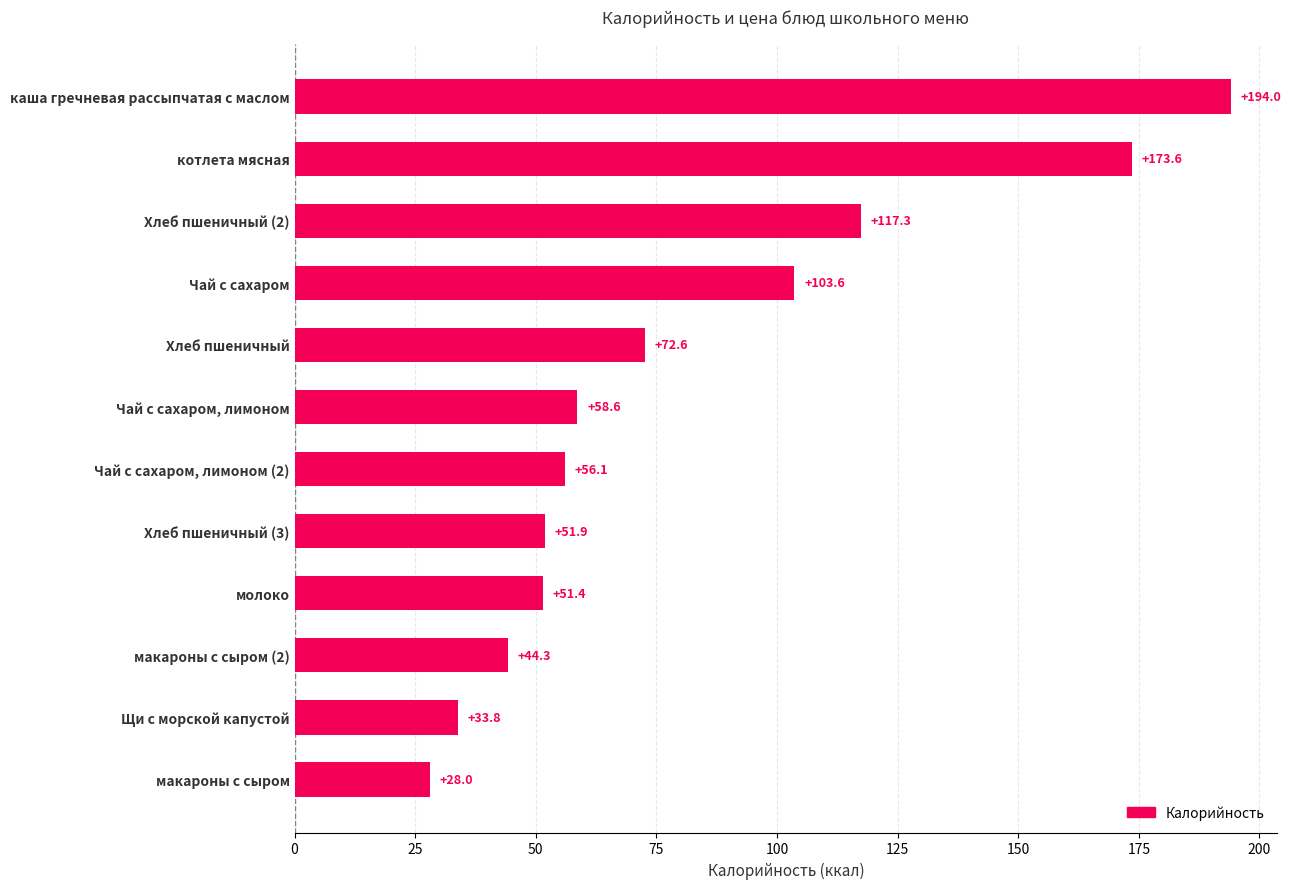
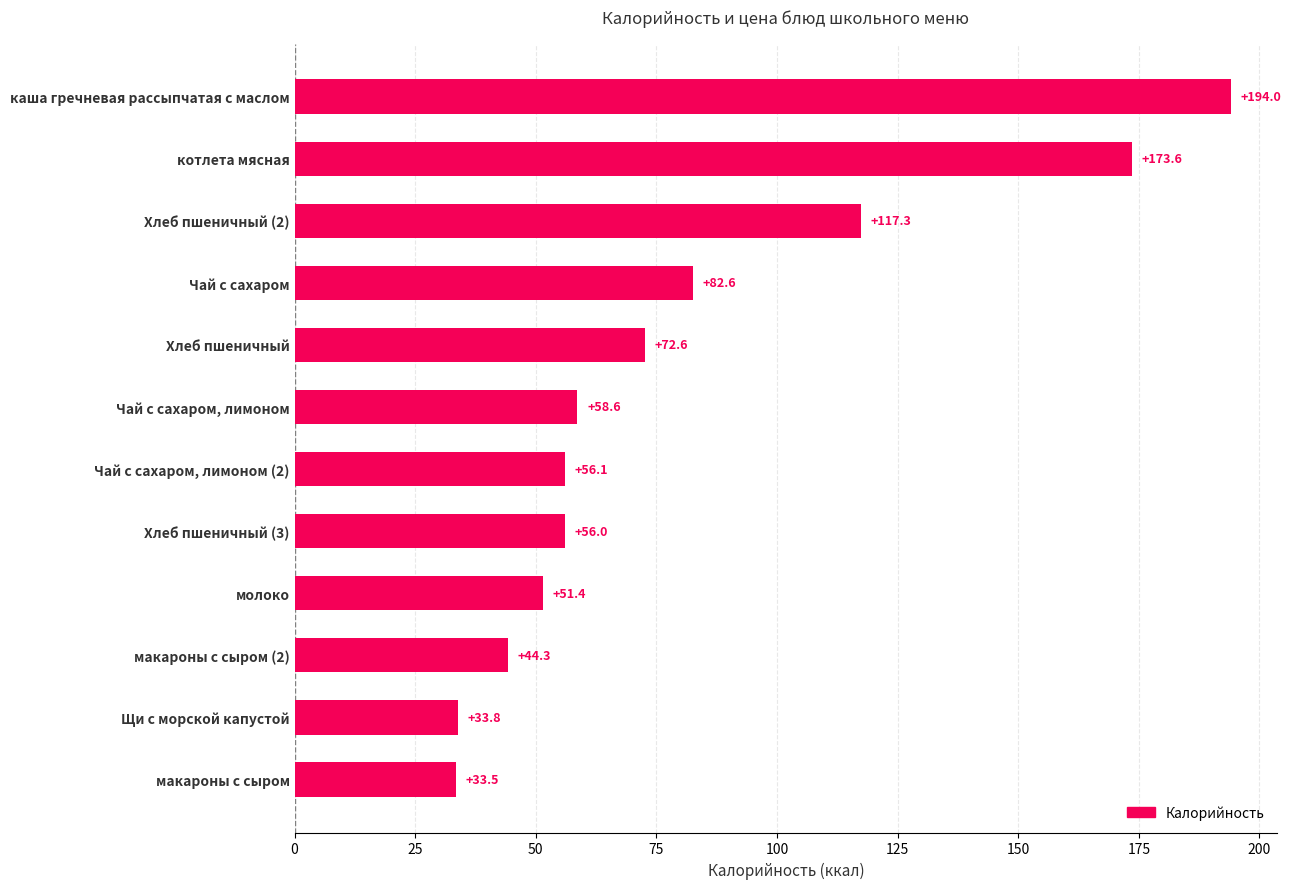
  {
    "каша гречневая рассыпчатая с маслом": "+194.0",
    "котлета мясная": "+173.6",
    "Хлеб пшеничный (2)": "+117.3",
-   "Чай с сахаром": "+103.6",
+   "Чай с сахаром": "+82.6",
    "Хлеб пшеничный": "+72.6",
    "Чай с сахаром, лимоном": "+58.6",
    "Чай с сахаром, лимоном (2)": "+56.1",
-   "Хлеб пшеничный (3)": "+51.9",
+   "Хлеб пшеничный (3)": "+56.0",
    "молоко": "+51.4",
    "макароны с сыром (2)": "+44.3",
    "Щи с морской капустой": "+33.8",
-   "макароны с сыром": "+28.0"
+   "макароны с сыром": "+33.5"
  }
